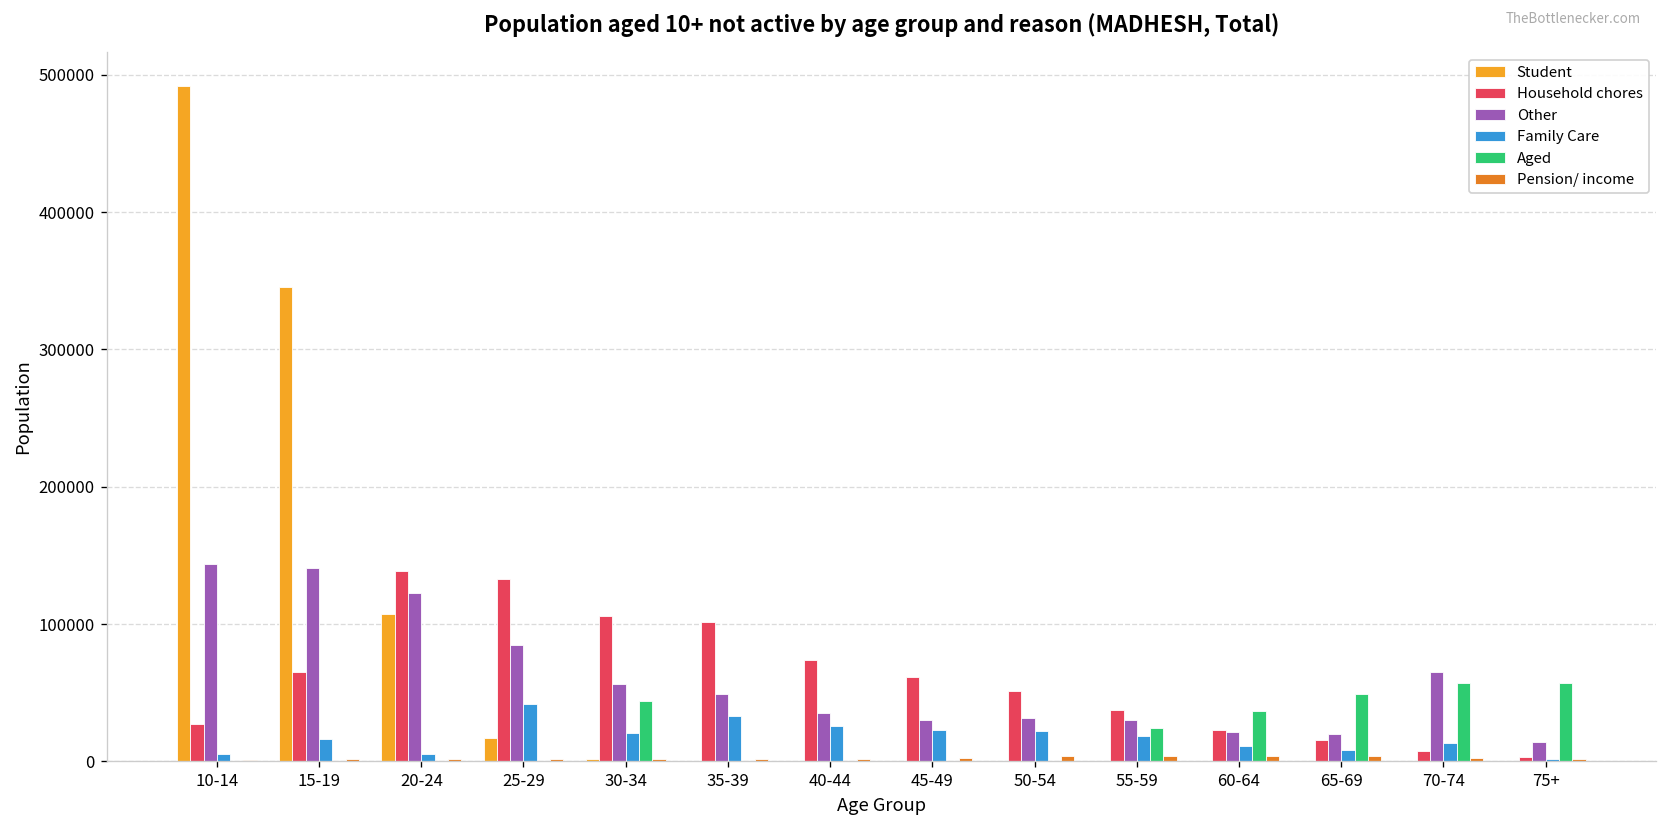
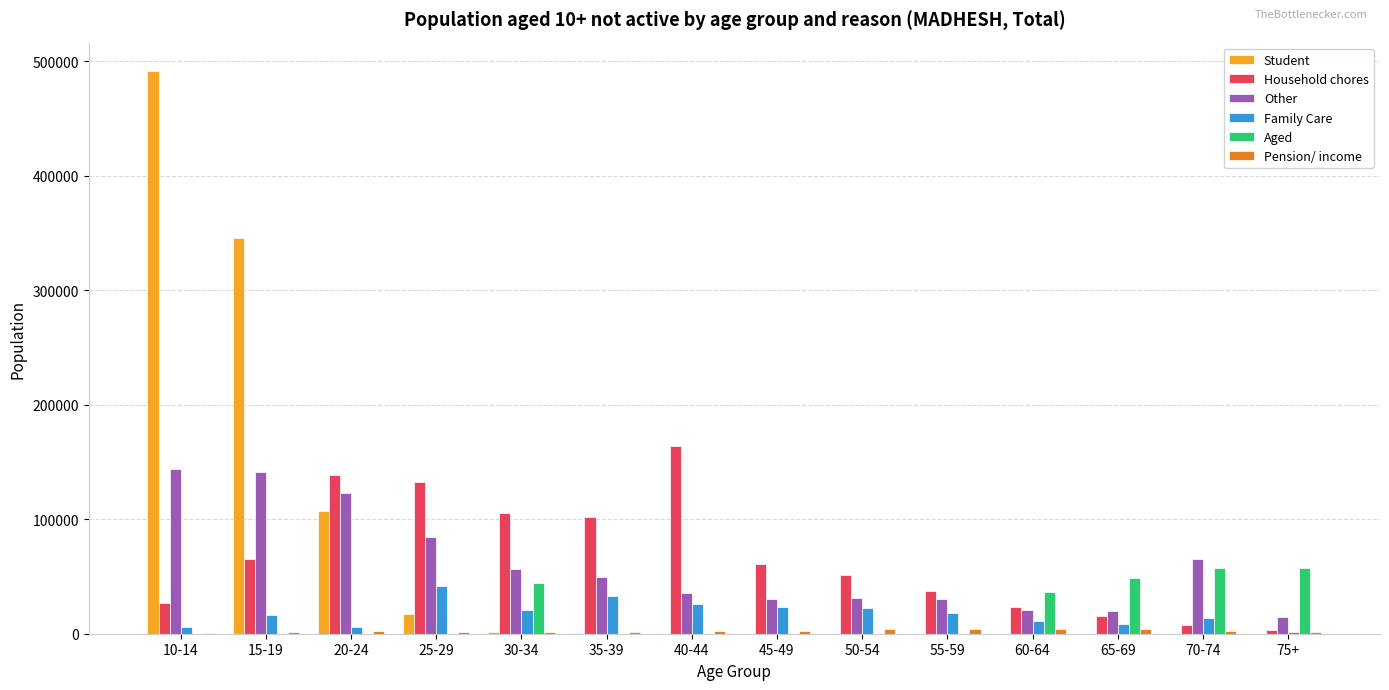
  {
    "Household chores": {
      "10-14": 27000,
      "15-19": 65000,
      "20-24": 139000,
      "25-29": 133000,
      "30-34": 106000,
      "35-39": 102000,
-     "40-44": 74000,
+     "40-44": 164000,
      "45-49": 61000,
      "50-54": 51000,
      "55-59": 38000,
      "60-64": 23000,
      "65-69": 16000,
      "70-74": 7000,
      "75+": 3000
    },
    "Other": {
      "10-14": 144000,
      "15-19": 141000,
      "20-24": 123000,
      "25-29": 84000,
      "30-34": 56000,
      "35-39": 49000,
      "40-44": 35000,
      "45-49": 30000,
      "50-54": 32000,
      "55-59": 30000,
      "60-64": 21000,
      "65-69": 20000,
      "70-74": 65000,
      "75+": 14000
    },
    "Family Care": {
      "10-14": 6000,
      "15-19": 16000,
      "20-24": 6000,
      "25-29": 42000,
      "30-34": 21000,
      "35-39": 33000,
      "40-44": 26000,
      "45-49": 23000,
      "50-54": 22000,
      "55-59": 18000,
      "60-64": 11000,
      "65-69": 8000,
      "70-74": 14000
    },
    "Aged": {
      "10-14": 0,
      "15-19": 0,
      "20-24": 0,
      "25-29": 0,
      "30-34": 44000,
      "35-39": 0,
      "40-44": 0,
      "45-49": 0,
      "50-54": 0,
-     "55-59": 24000,
+     "55-59": 0,
      "60-64": 37000,
      "65-69": 49000,
      "70-74": 57000,
      "75+": 57000
    }
  }
